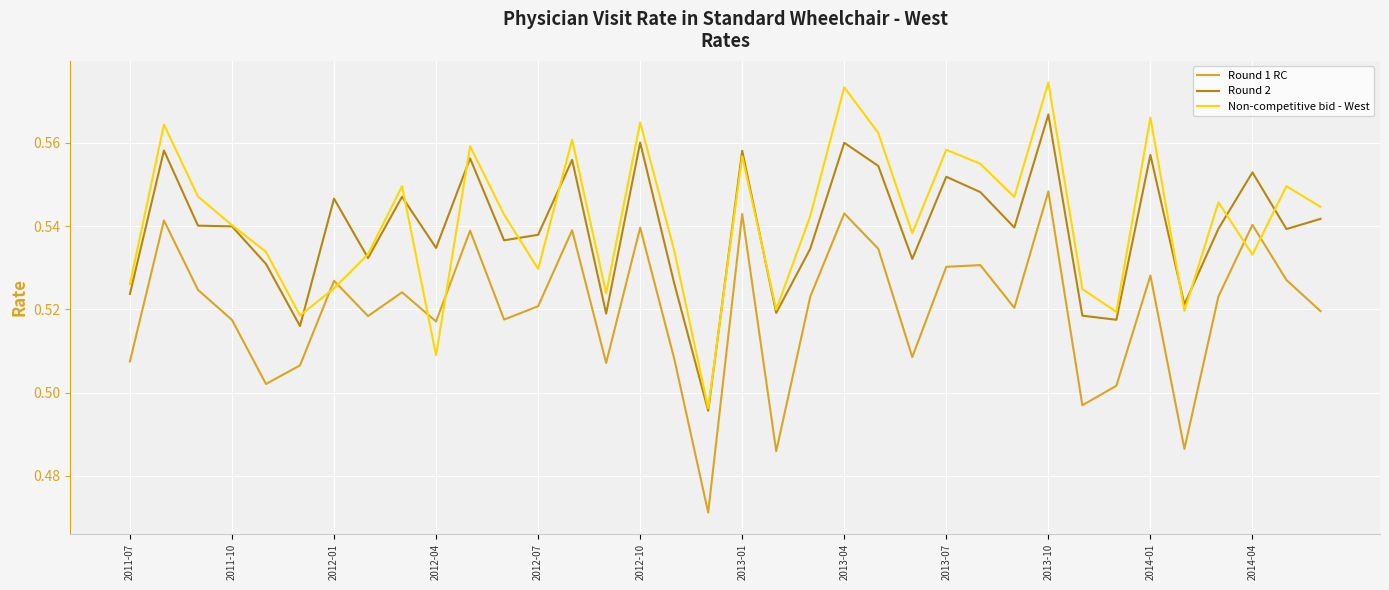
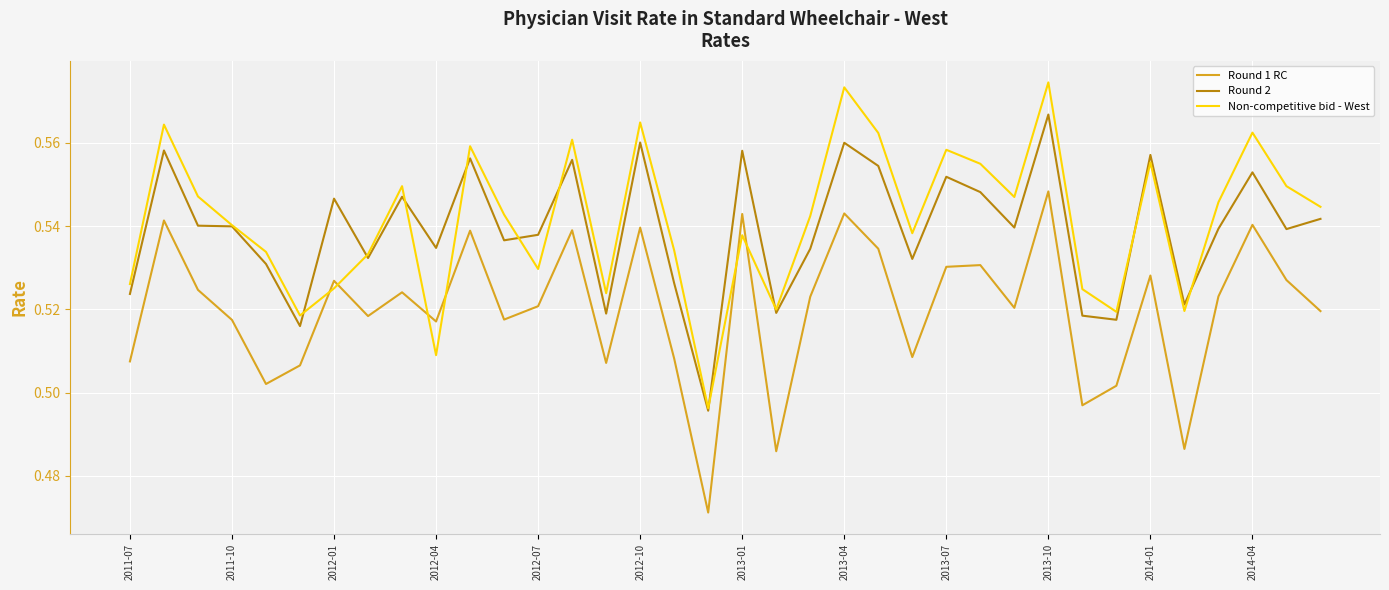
  {
    "Non-competitive bid - West": {
      "2011-07": 0.526,
      "2012-01": 0.525,
      "2012-04": 0.509,
      "2012-07": 0.530,
      "2012-10": 0.565,
-     "2013-01": 0.557,
+     "2013-01": 0.538,
      "2013-04": 0.573,
      "2013-07": 0.558,
      "2013-10": 0.575,
-     "2014-01": 0.566,
-     "2014-04": 0.533
+     "2014-01": 0.555,
+     "2014-04": 0.562
    }
  }
